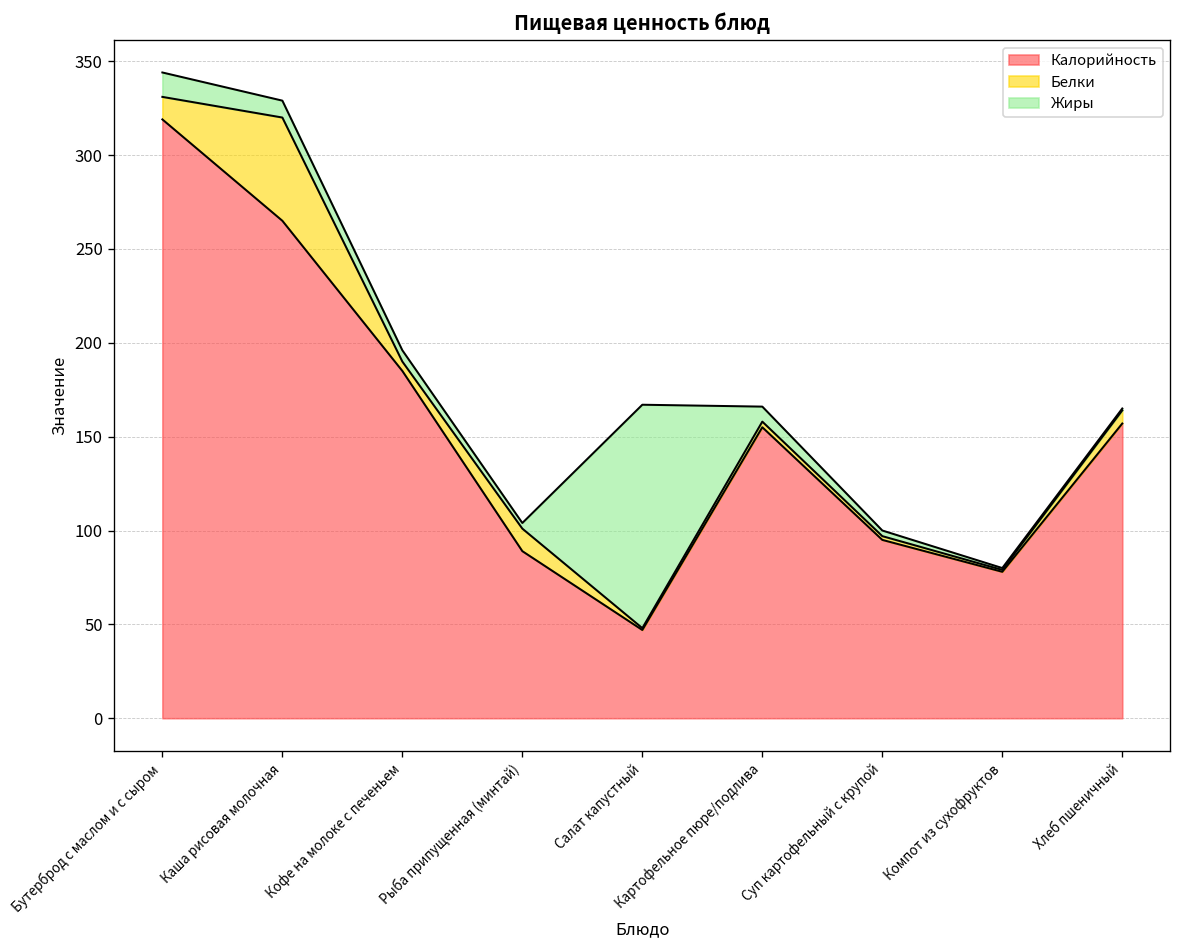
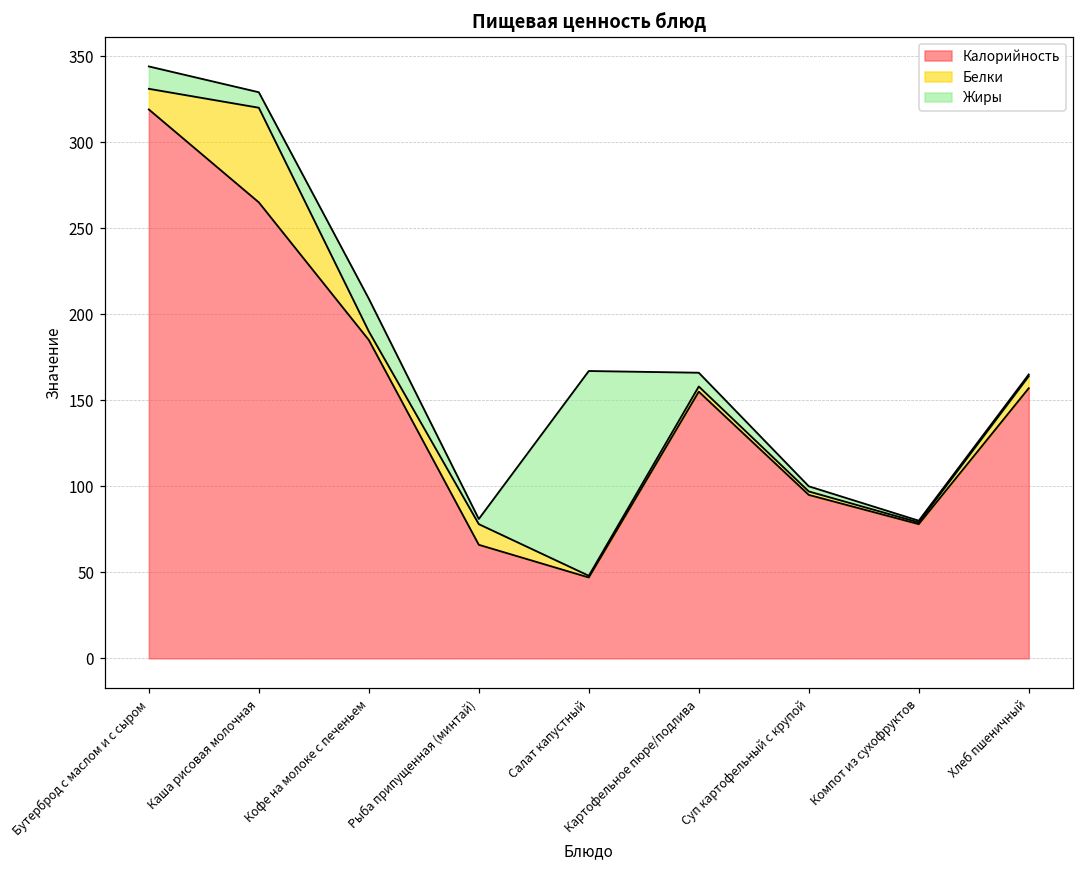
  {
    "Калорийность": {
      "Бутерброд с маслом и с сыром": 319,
      "Каша рисовая молочная": 265,
      "Кофе на молоке с печеньем": 185,
-     "Рыба припущенная (минтай)": 89,
+     "Рыба припущенная (минтай)": 66,
      "Картофельное пюре/подлива": 155,
      "Суп картофельный с крупой": 95,
      "Хлеб пшеничный": 157
    },
    "Белки": {
      "Бутерброд с маслом и с сыром": 12,
      "Каша рисовая молочная": 55,
      "Кофе на молоке с печеньем": 5,
      "Рыба припущенная (минтай)": 12,
      "Картофельное пюре/подлива": 3,
      "Суп картофельный с крупой": 2
    },
    "Жиры": {
      "Бутерброд с маслом и с сыром": 13,
      "Каша рисовая молочная": 9,
-     "Кофе на молоке с печеньем": 6,
+     "Кофе на молоке с печеньем": 19,
      "Рыба припущенная (минтай)": 3,
      "Салат капустный": 119,
      "Картофельное пюре/подлива": 8,
      "Суп картофельный с крупой": 3
    }
  }
